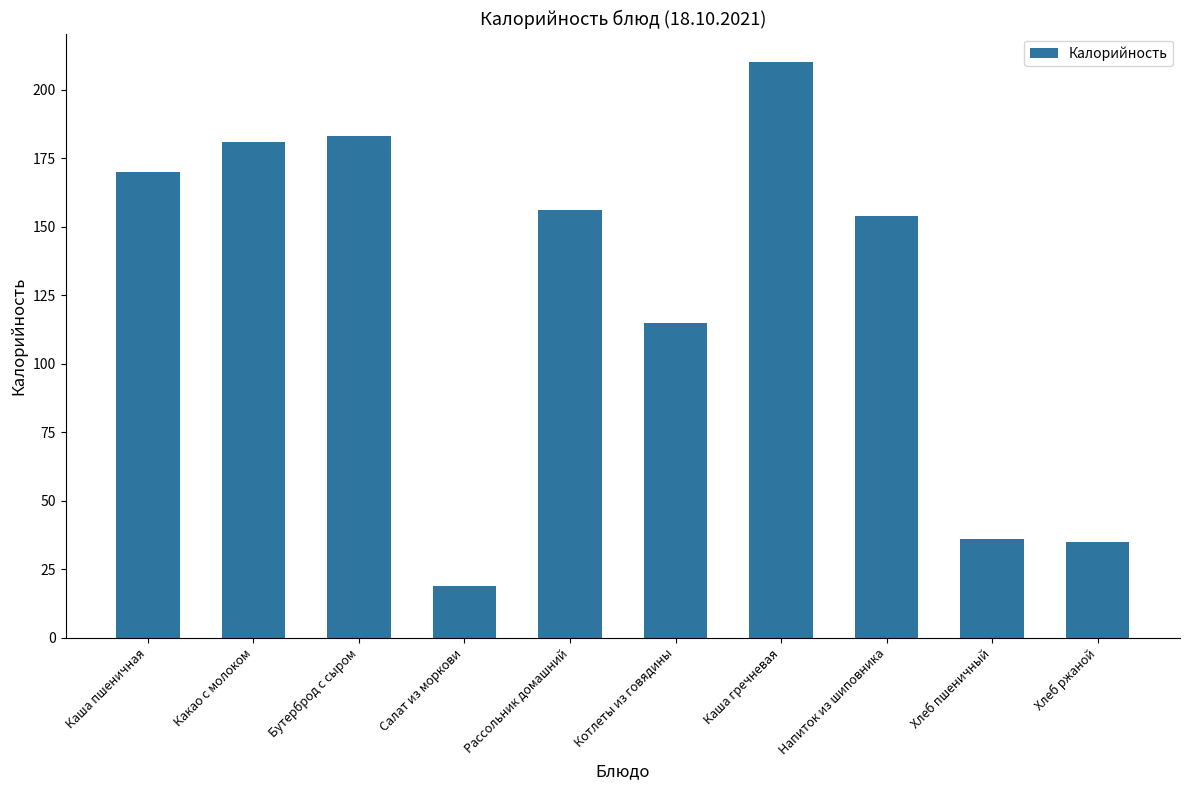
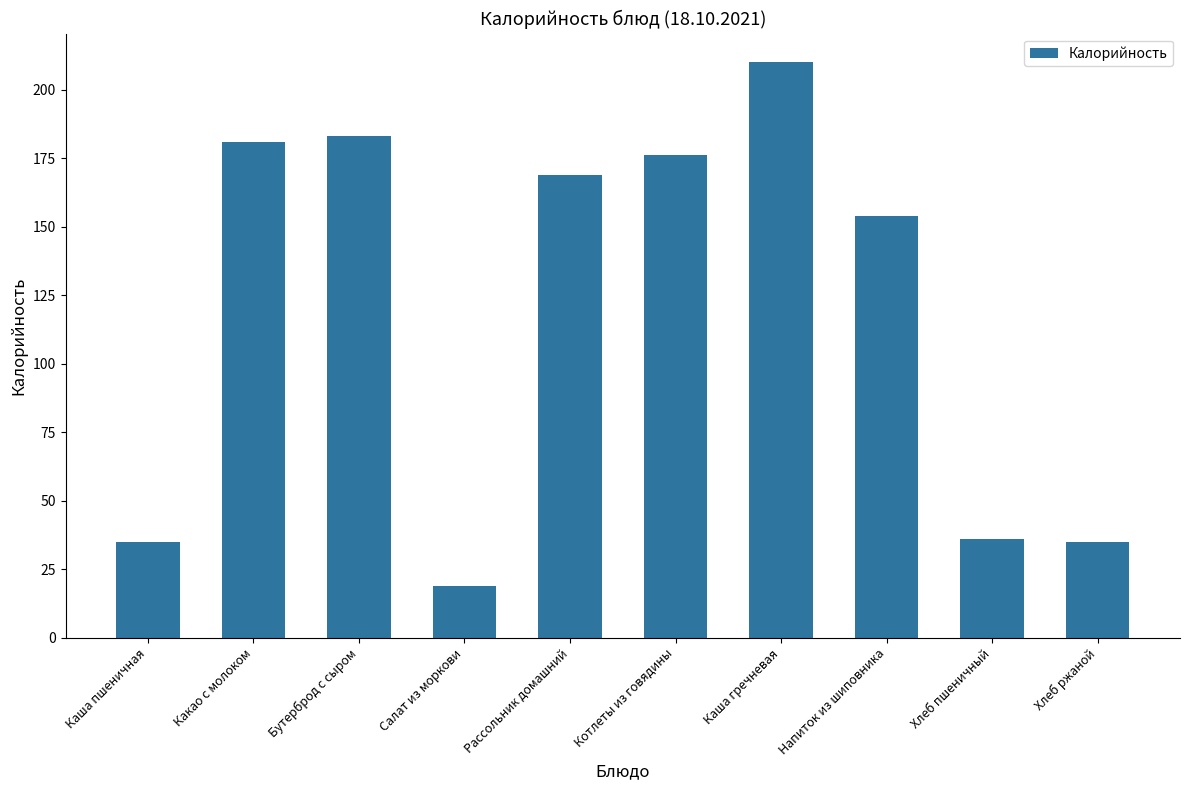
  {
-   "Каша пшеничная": 170,
+   "Каша пшеничная": 35,
    "Какао с молоком": 181,
    "Бутерброд с сыром": 183,
    "Салат из моркови": 19,
-   "Рассольник домашний": 156,
-   "Котлеты из говядины": 115,
+   "Рассольник домашний": 169,
+   "Котлеты из говядины": 176,
    "Каша гречневая": 210,
    "Напиток из шиповника": 154,
    "Хлеб пшеничный": 36,
    "Хлеб ржаной": 35
  }
